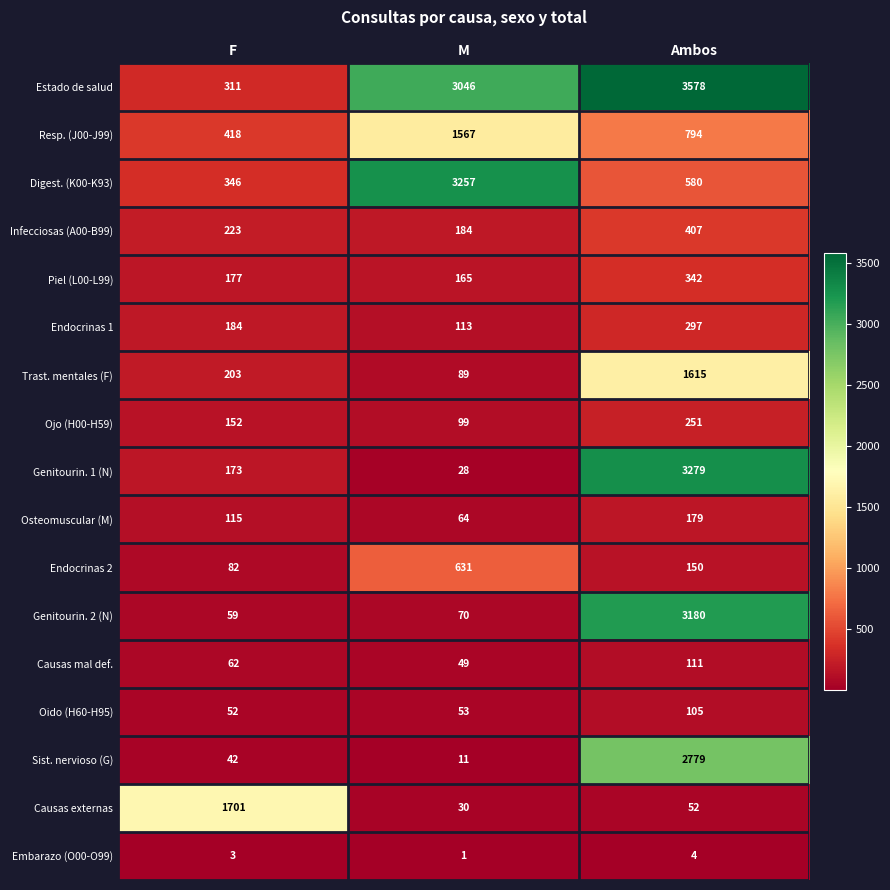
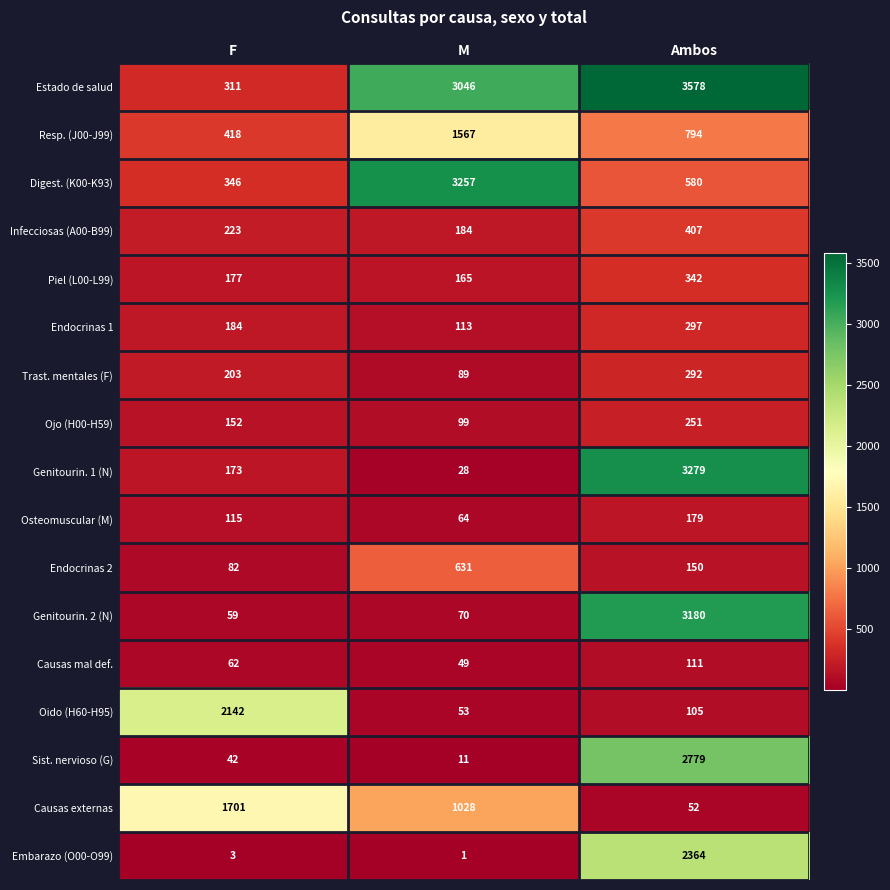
  {
    "Estado de salud": {
      "F": 311,
      "M": 3046,
      "Ambos": 3578
    },
    "Resp. (J00-J99)": {
      "F": 418,
      "M": 1567,
      "Ambos": 794
    },
    "Digest. (K00-K93)": {
      "F": 346,
      "M": 3257,
      "Ambos": 580
    },
    "Infecciosas (A00-B99)": {
      "F": 223,
      "M": 184,
      "Ambos": 407
    },
    "Piel (L00-L99)": {
      "F": 177,
      "M": 165,
      "Ambos": 342
    },
    "Endocrinas 1": {
      "F": 184,
      "M": 113,
      "Ambos": 297
    },
    "Trast. mentales (F)": {
      "F": 203,
      "M": 89,
-     "Ambos": 1615
+     "Ambos": 292
    },
    "Ojo (H00-H59)": {
      "F": 152,
      "M": 99,
      "Ambos": 251
    },
    "Genitourin. 1 (N)": {
      "F": 173,
      "M": 28,
      "Ambos": 3279
    },
    "Osteomuscular (M)": {
      "F": 115,
      "M": 64,
      "Ambos": 179
    },
    "Endocrinas 2": {
      "F": 82,
      "M": 631,
      "Ambos": 150
    },
    "Genitourin. 2 (N)": {
      "F": 59,
      "M": 70,
      "Ambos": 3180
    },
    "Causas mal def.": {
      "F": 62,
      "M": 49,
      "Ambos": 111
    },
    "Oido (H60-H95)": {
-     "F": 52,
+     "F": 2142,
      "M": 53,
      "Ambos": 105
    },
    "Sist. nervioso (G)": {
      "F": 42,
      "M": 11,
      "Ambos": 2779
    },
    "Causas externas": {
      "F": 1701,
-     "M": 30,
+     "M": 1028,
      "Ambos": 52
    },
    "Embarazo (O00-O99)": {
      "F": 3,
      "M": 1,
-     "Ambos": 4
+     "Ambos": 2364
    }
  }
